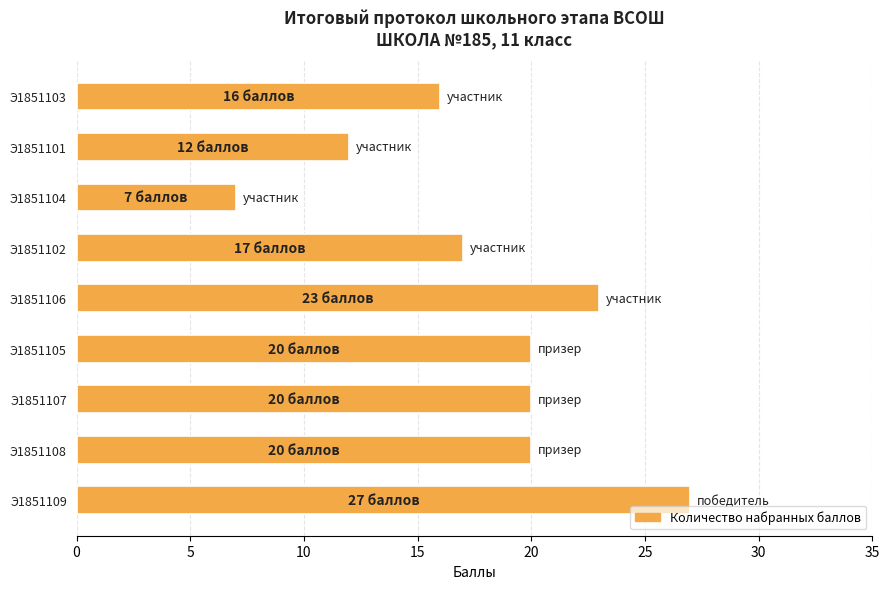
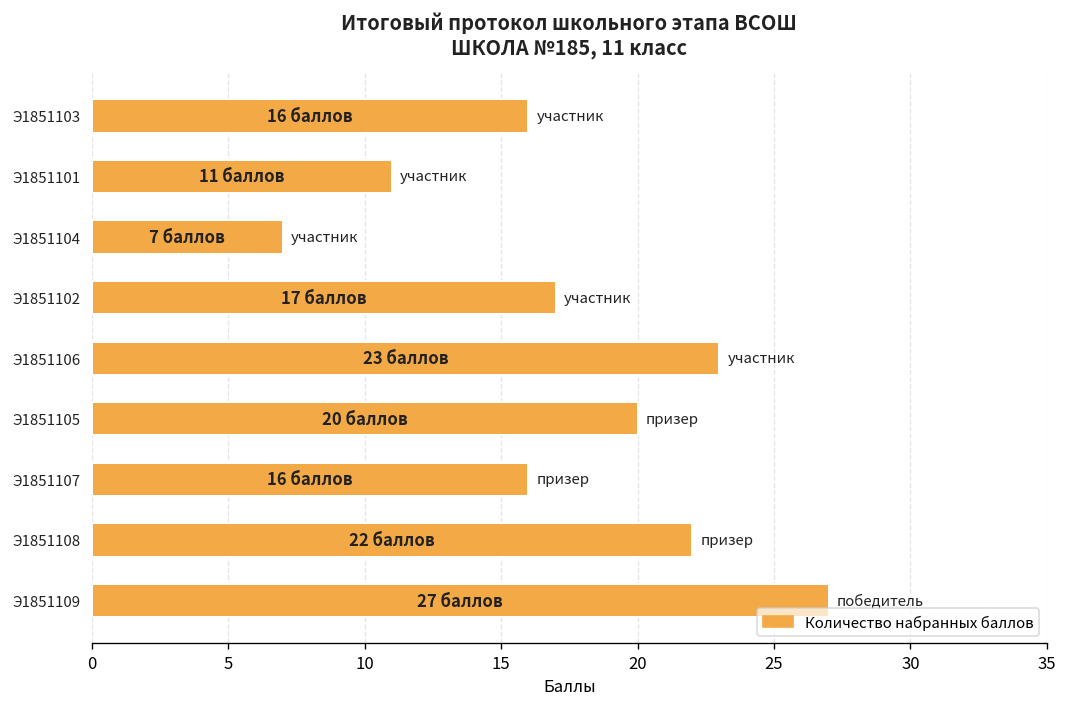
  {
    "Э1851103": 16,
-   "Э1851101": 12,
+   "Э1851101": 11,
    "Э1851104": 7,
    "Э1851102": 17,
    "Э1851106": 23,
    "Э1851105": 20,
-   "Э1851107": 20,
-   "Э1851108": 20,
+   "Э1851107": 16,
+   "Э1851108": 22,
    "Э1851109": 27
  }
